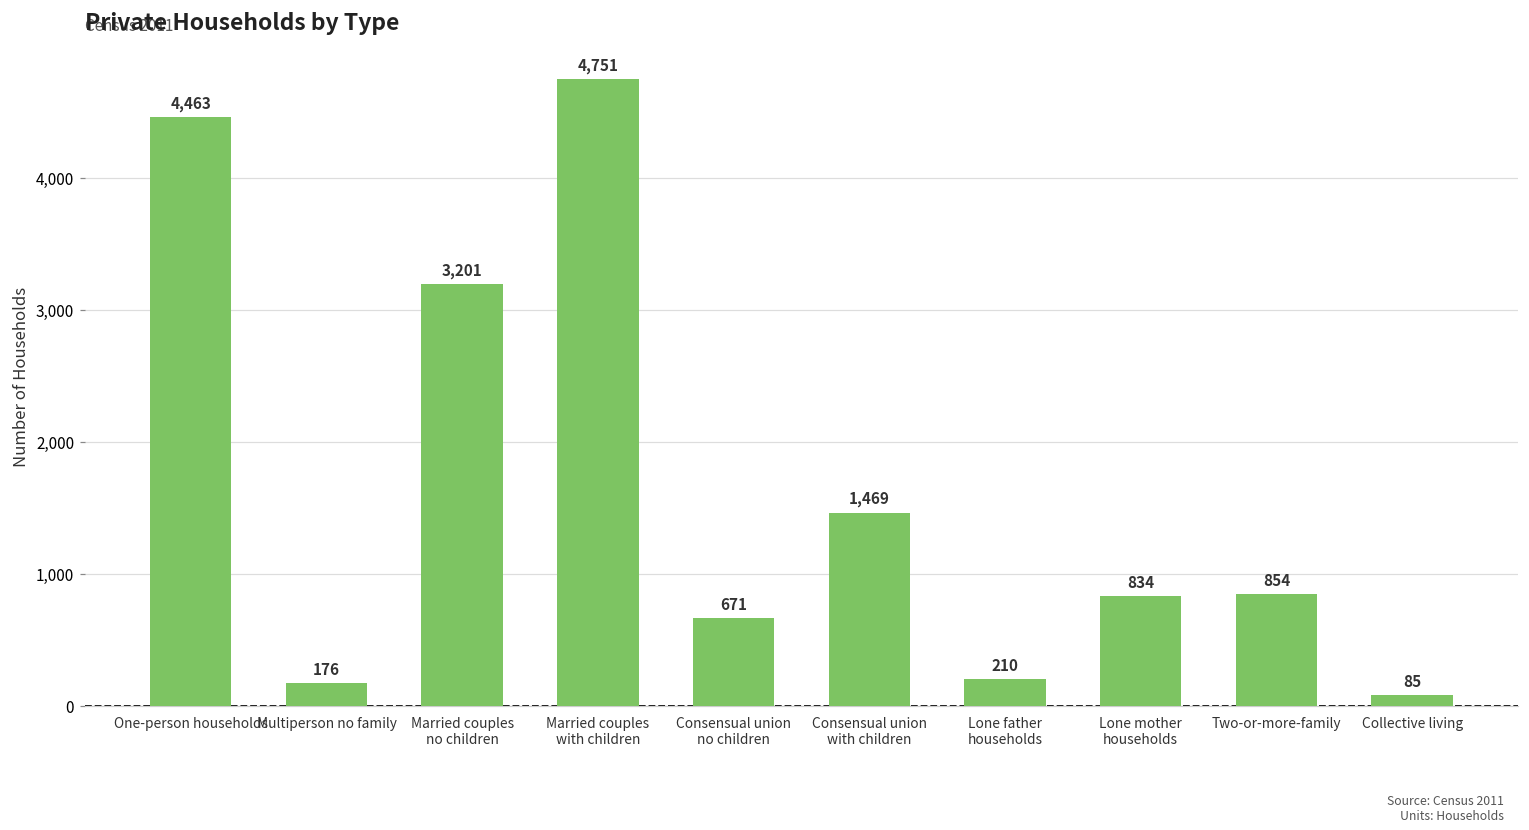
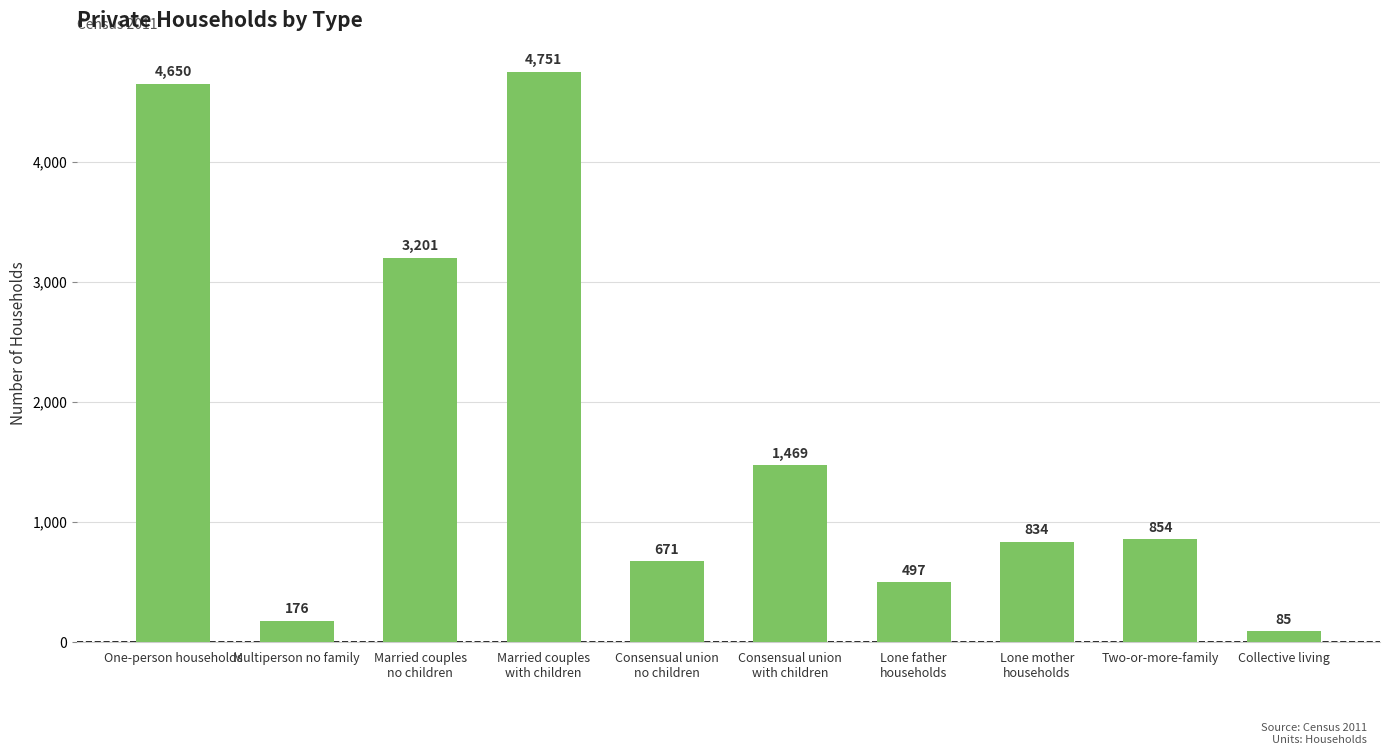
  {
-   "One-person households": "4,463",
+   "One-person households": "4,650",
    "Multiperson no family": "176",
    "Married couples no children": "3,201",
    "Married couples with children": "4,751",
    "Consensual union no children": "671",
    "Consensual union with children": "1,469",
-   "Lone father households": "210",
+   "Lone father households": "497",
    "Lone mother households": "834",
    "Two-or-more-family": "854",
    "Collective living": "85"
  }
